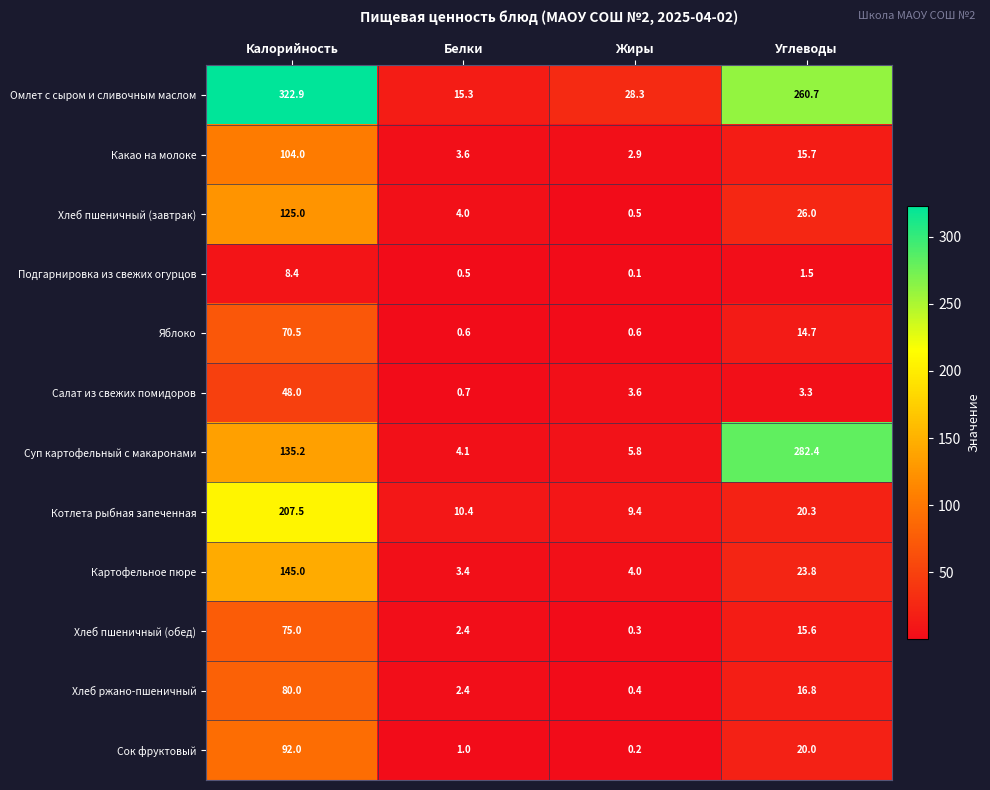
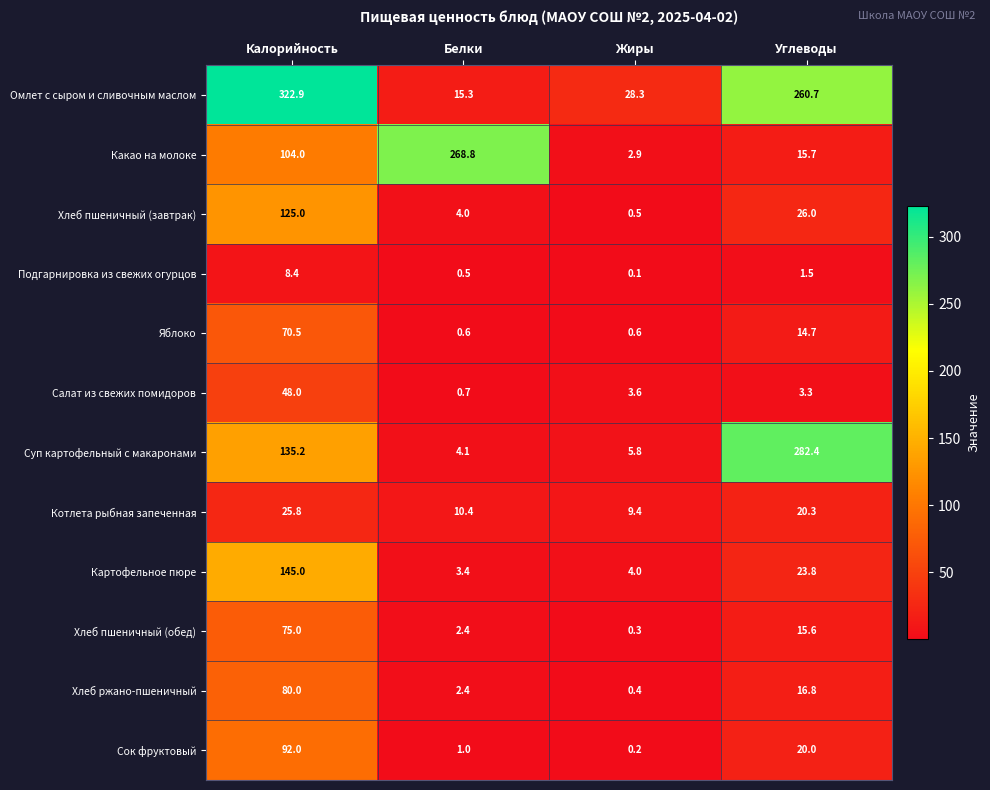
  {
    "Омлет с сыром и сливочным маслом": {
      "Калорийность": 322.9,
      "Белки": 15.3,
      "Жиры": 28.3,
      "Углеводы": 260.7
    },
    "Какао на молоке": {
      "Калорийность": 104.0,
-     "Белки": 3.6,
+     "Белки": 268.8,
      "Жиры": 2.9,
      "Углеводы": 15.7
    },
    "Хлеб пшеничный (завтрак)": {
      "Калорийность": 125.0,
      "Белки": 4.0,
      "Жиры": 0.5,
      "Углеводы": 26.0
    },
    "Подгарнировка из свежих огурцов": {
      "Калорийность": 8.4,
      "Белки": 0.5,
      "Жиры": 0.1,
      "Углеводы": 1.5
    },
    "Яблоко": {
      "Калорийность": 70.5,
      "Белки": 0.6,
      "Жиры": 0.6,
      "Углеводы": 14.7
    },
    "Салат из свежих помидоров": {
      "Калорийность": 48.0,
      "Белки": 0.7,
      "Жиры": 3.6,
      "Углеводы": 3.3
    },
    "Суп картофельный с макаронами": {
      "Калорийность": 135.2,
      "Белки": 4.1,
      "Жиры": 5.8,
      "Углеводы": 282.4
    },
    "Котлета рыбная запеченная": {
-     "Калорийность": 207.5,
+     "Калорийность": 25.8,
      "Белки": 10.4,
      "Жиры": 9.4,
      "Углеводы": 20.3
    },
    "Картофельное пюре": {
      "Калорийность": 145.0,
      "Белки": 3.4,
      "Жиры": 4.0,
      "Углеводы": 23.8
    },
    "Хлеб пшеничный (обед)": {
      "Калорийность": 75.0,
      "Белки": 2.4,
      "Жиры": 0.3,
      "Углеводы": 15.6
    },
    "Хлеб ржано-пшеничный": {
      "Калорийность": 80.0,
      "Белки": 2.4,
      "Жиры": 0.4,
      "Углеводы": 16.8
    },
    "Сок фруктовый": {
      "Калорийность": 92.0,
      "Белки": 1.0,
      "Жиры": 0.2,
      "Углеводы": 20.0
    }
  }
